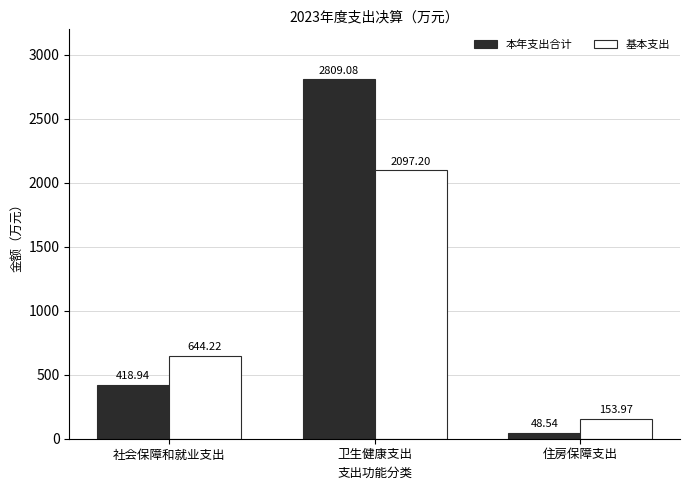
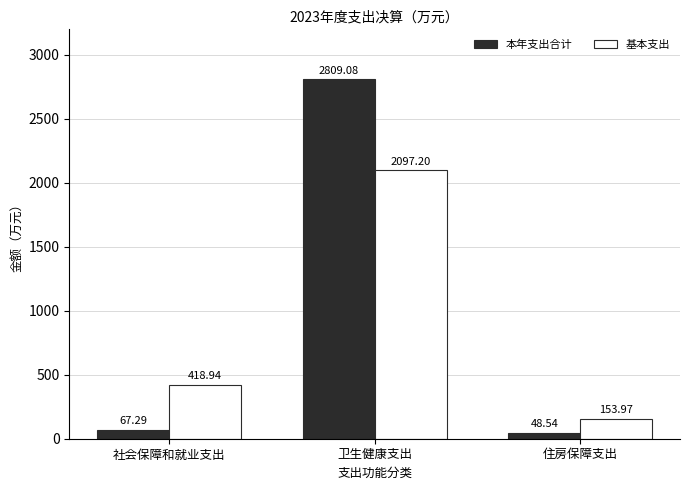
  {
    "本年支出合计": {
-     "社会保障和就业支出": 418.94,
+     "社会保障和就业支出": 67.29,
      "卫生健康支出": 2809.08,
      "住房保障支出": 48.54
    },
    "基本支出": {
-     "社会保障和就业支出": 644.22,
+     "社会保障和就业支出": 418.94,
      "卫生健康支出": 2097.20,
      "住房保障支出": 153.97
    }
  }
